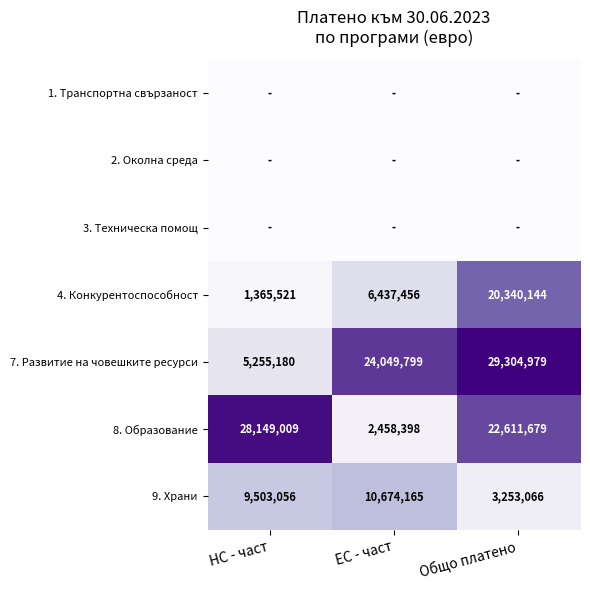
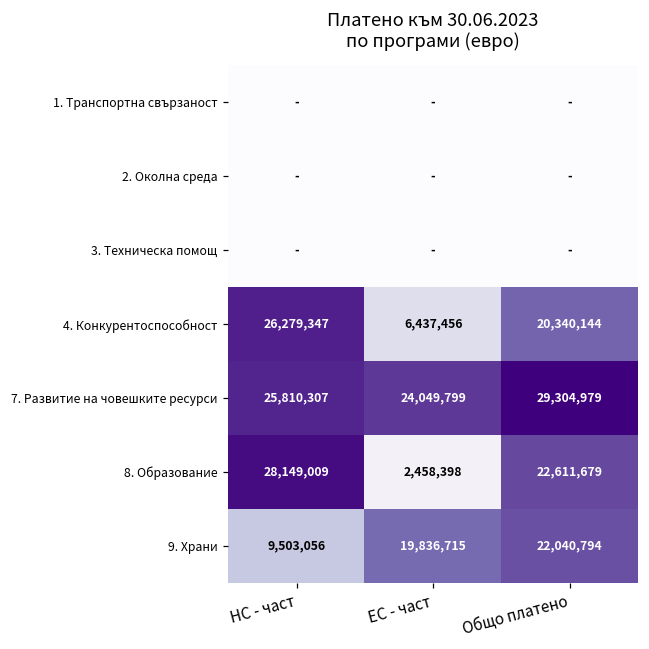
  {
    "4. Конкурентоспособност": {
-     "НС - част": "1,365,521",
+     "НС - част": "26,279,347",
      "ЕС - част": "6,437,456",
      "Общо платено": "20,340,144"
    },
    "7. Развитие на човешките ресурси": {
-     "НС - част": "5,255,180",
+     "НС - част": "25,810,307",
      "ЕС - част": "24,049,799",
      "Общо платено": "29,304,979"
    },
    "8. Образование": {
      "НС - част": "28,149,009",
      "ЕС - част": "2,458,398",
      "Общо платено": "22,611,679"
    },
    "9. Храни": {
      "НС - част": "9,503,056",
-     "ЕС - част": "10,674,165",
-     "Общо платено": "3,253,066"
+     "ЕС - част": "19,836,715",
+     "Общо платено": "22,040,794"
    }
  }
